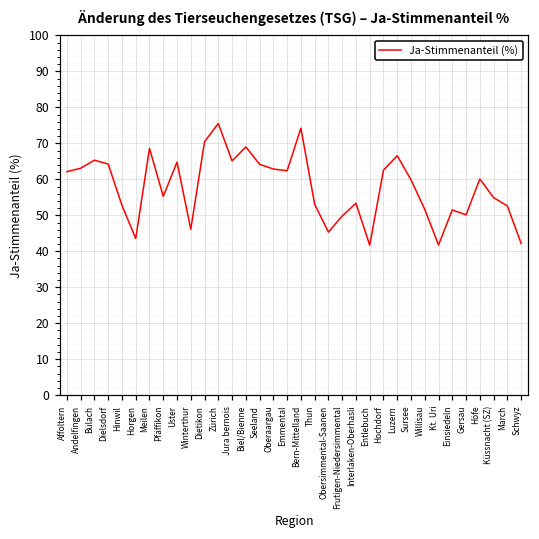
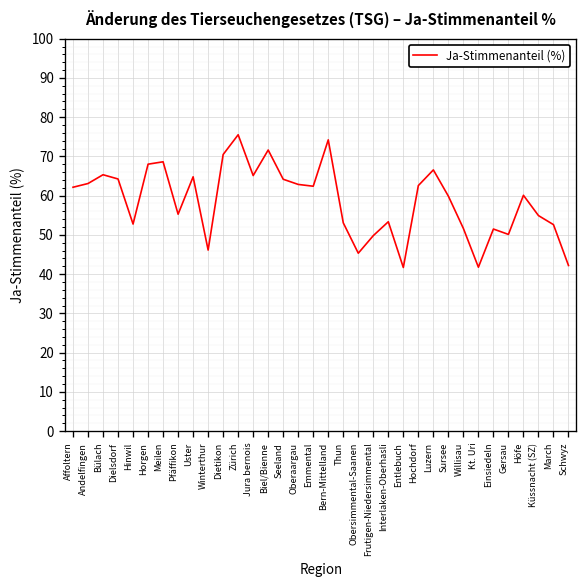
  {
    "Affoltern": 62,
    "Andelfingen": 63,
    "Bülach": 65,
    "Dielsdorf": 64,
    "Hinwil": 53,
-   "Horgen": 44,
+   "Horgen": 68,
    "Meilen": 69,
    "Pfäffikon": 55,
    "Uster": 65,
    "Winterthur": 46,
    "Dietikon": 70,
    "Zürich": 76,
    "Jura bernois": 65,
-   "Biel/Bienne": 69,
+   "Biel/Bienne": 72,
    "Seeland": 64,
    "Oberaargau": 63,
    "Emmental": 62,
    "Bern-Mittelland": 74,
    "Thun": 53,
    "Obersimmental-Saanen": 45,
    "Frutigen-Niedersimmental": 50,
    "Interlaken-Oberhasli": 53,
    "Entlebuch": 42,
    "Hochdorf": 63,
    "Luzern": 67,
    "Sursee": 60,
    "Willisau": 52,
    "Kt. Uri": 42,
    "Einsiedeln": 51,
    "Gersau": 50,
    "Höfe": 60,
    "Küssnacht (SZ)": 55,
    "March": 53,
    "Schwyz": 42
  }
